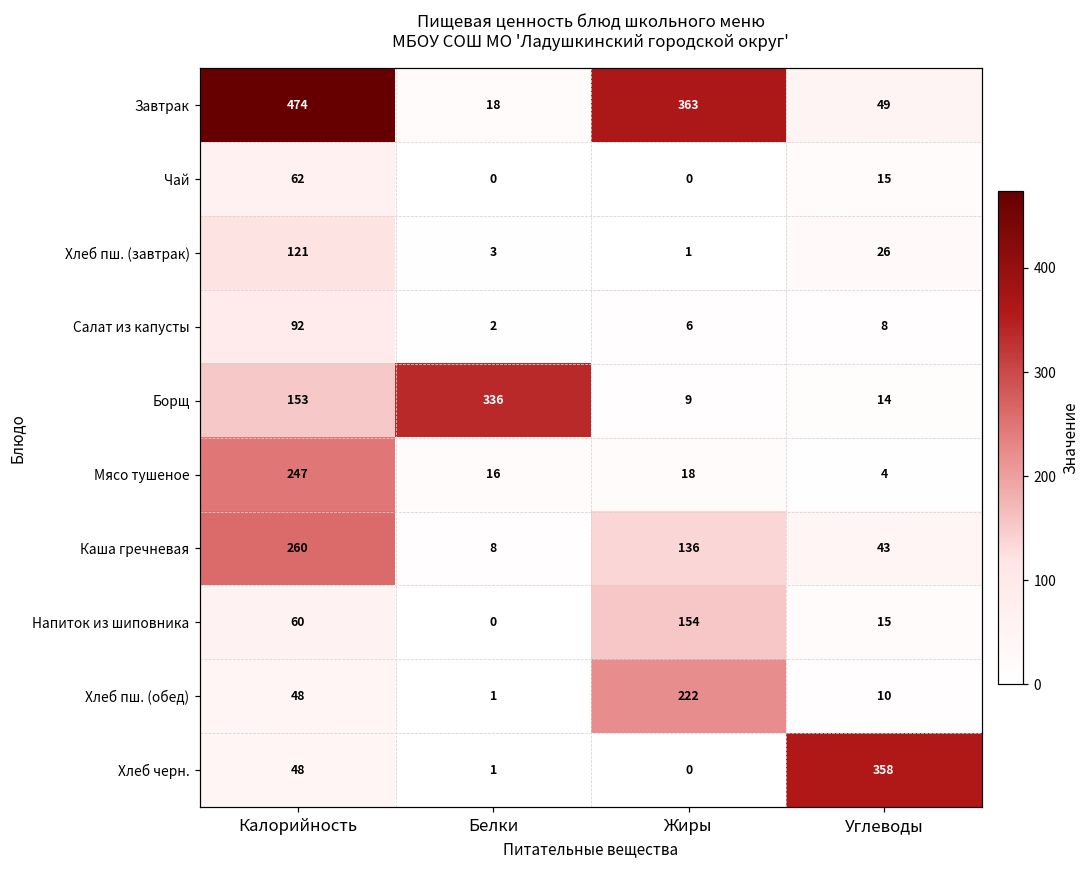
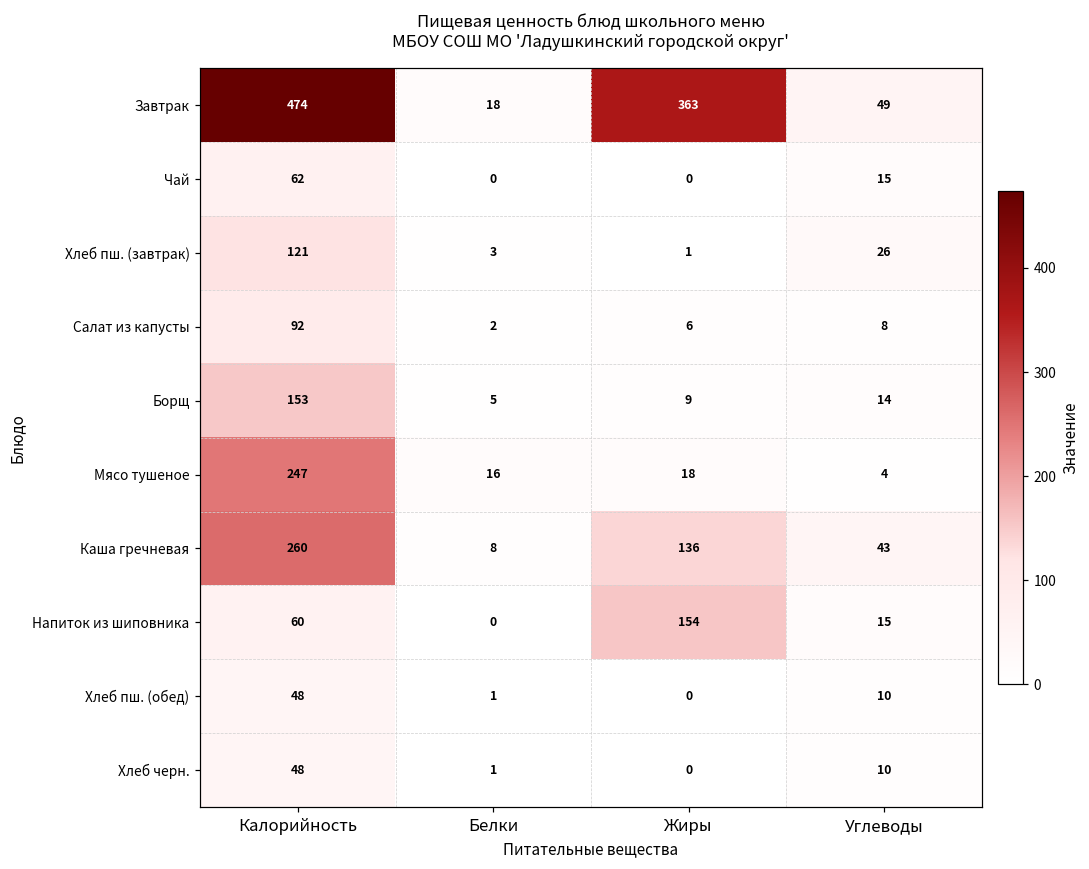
  {
    "Завтрак": {
      "Калорийность": 474,
      "Белки": 18,
      "Жиры": 363,
      "Углеводы": 49
    },
    "Чай": {
      "Калорийность": 62,
      "Белки": 0,
      "Жиры": 0,
      "Углеводы": 15
    },
    "Хлеб пш. (завтрак)": {
      "Калорийность": 121,
      "Белки": 3,
      "Жиры": 1,
      "Углеводы": 26
    },
    "Салат из капусты": {
      "Калорийность": 92,
      "Белки": 2,
      "Жиры": 6,
      "Углеводы": 8
    },
    "Борщ": {
      "Калорийность": 153,
-     "Белки": 336,
+     "Белки": 5,
      "Жиры": 9,
      "Углеводы": 14
    },
    "Мясо тушеное": {
      "Калорийность": 247,
      "Белки": 16,
      "Жиры": 18,
      "Углеводы": 4
    },
    "Каша гречневая": {
      "Калорийность": 260,
      "Белки": 8,
      "Жиры": 136,
      "Углеводы": 43
    },
    "Напиток из шиповника": {
      "Калорийность": 60,
      "Белки": 0,
      "Жиры": 154,
      "Углеводы": 15
    },
    "Хлеб пш. (обед)": {
      "Калорийность": 48,
      "Белки": 1,
-     "Жиры": 222,
+     "Жиры": 0,
      "Углеводы": 10
    },
    "Хлеб черн.": {
      "Калорийность": 48,
      "Белки": 1,
      "Жиры": 0,
-     "Углеводы": 358
+     "Углеводы": 10
    }
  }
